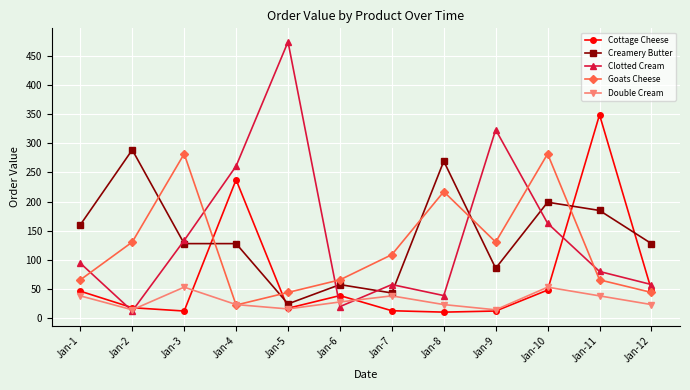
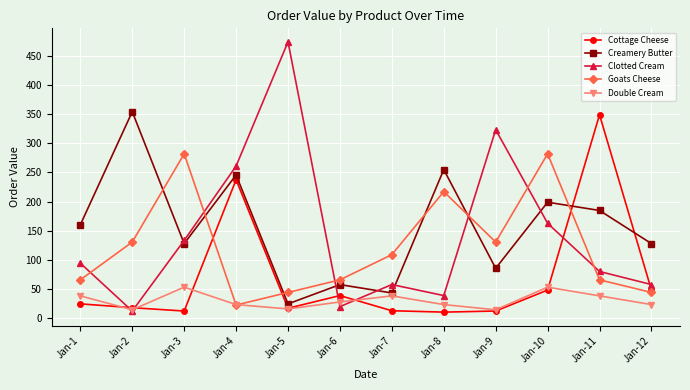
  {
    "Cottage Cheese": {
-     "Jan-1": 50,
+     "Jan-1": 20,
      "Jan-3": 10,
      "Jan-4": 240,
      "Jan-6": 40,
      "Jan-7": 10,
      "Jan-8": 10,
      "Jan-10": 50,
      "Jan-11": 350
    },
    "Creamery Butter": {
      "Jan-1": 160,
-     "Jan-2": 290,
+     "Jan-2": 350,
      "Jan-3": 130,
-     "Jan-4": 130,
+     "Jan-4": 250,
      "Jan-5": 20,
      "Jan-6": 60,
      "Jan-7": 40,
-     "Jan-8": 270,
+     "Jan-8": 260,
      "Jan-9": 90,
      "Jan-10": 200,
      "Jan-11": 180,
      "Jan-12": 130
    },
    "Clotted Cream": {
      "Jan-1": 90,
      "Jan-3": 130,
      "Jan-4": 260,
      "Jan-5": 480,
      "Jan-6": 20,
      "Jan-7": 60,
      "Jan-8": 40,
      "Jan-9": 320,
      "Jan-10": 160,
      "Jan-11": 80,
      "Jan-12": 60
    }
  }
